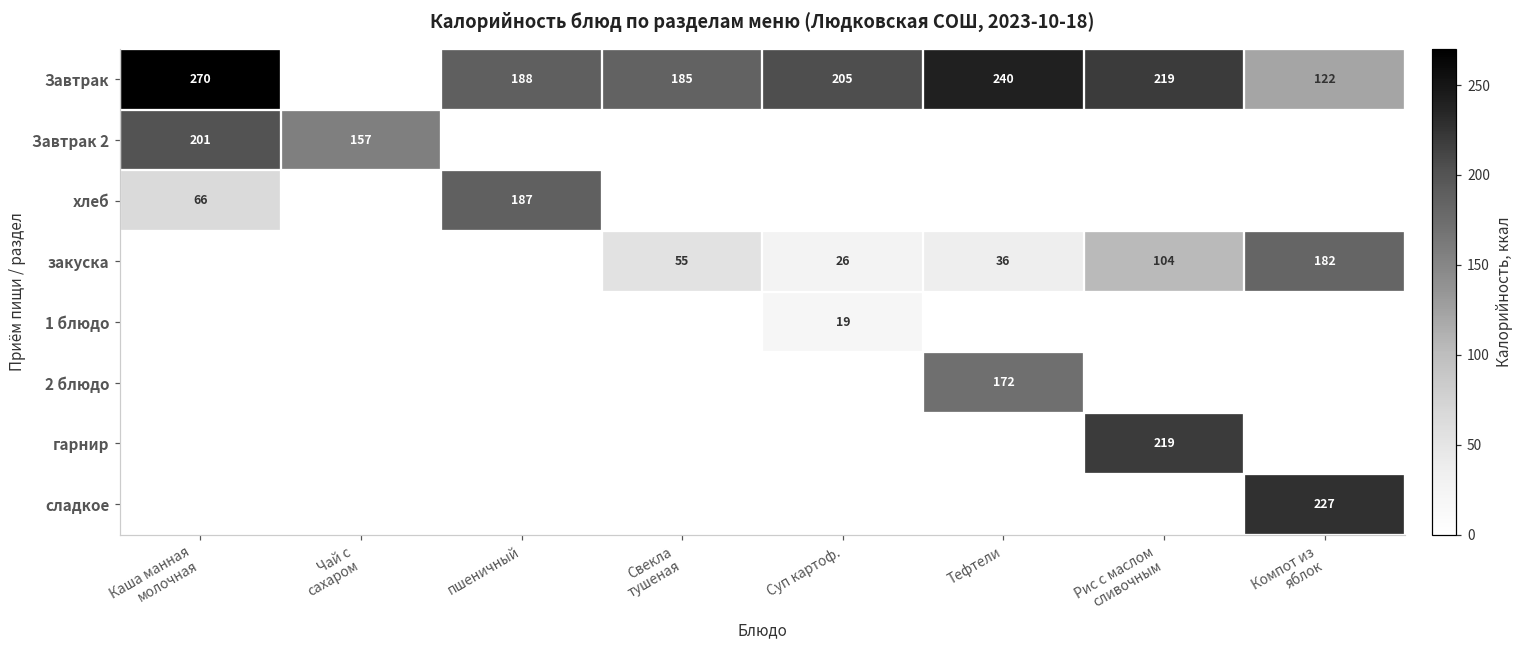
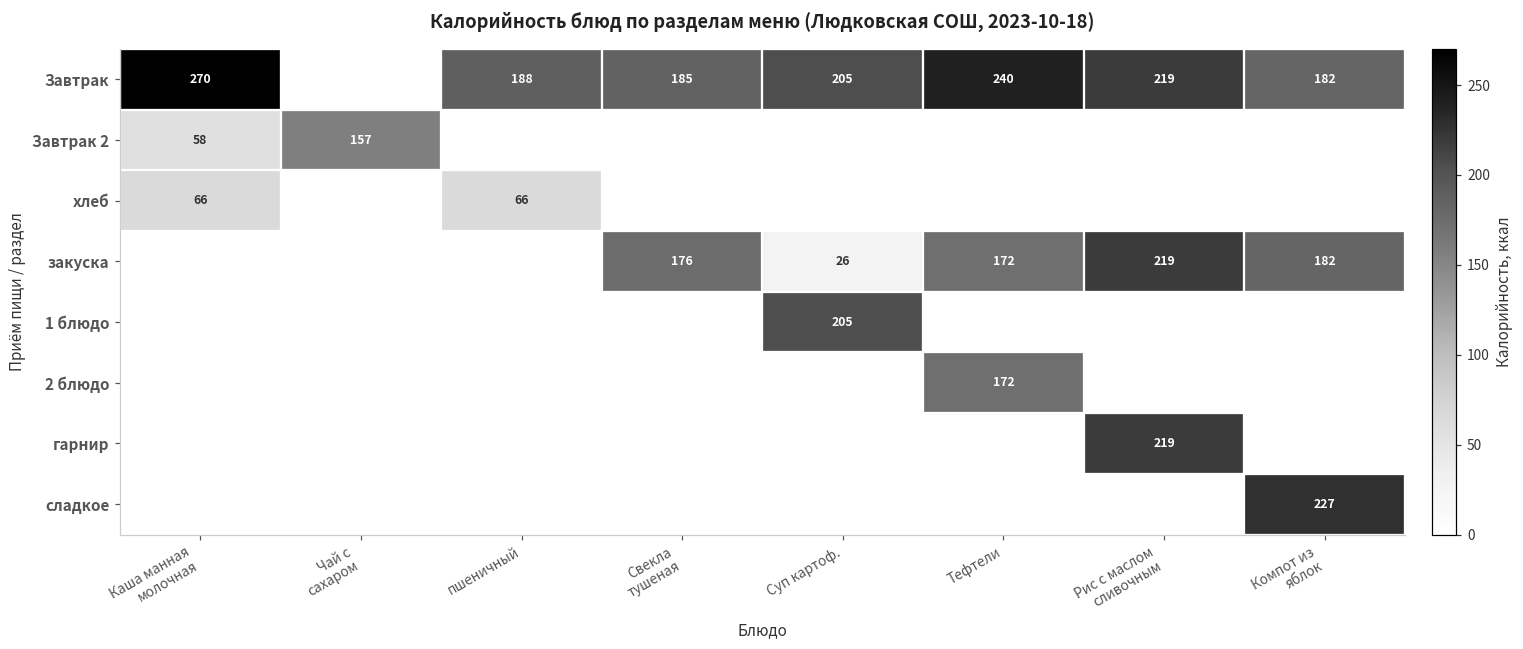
  {
    "Завтрак": {
      "Каша манная молочная": 270,
      "пшеничный": 188,
      "Свекла тушеная": 185,
      "Суп картоф.": 205,
      "Тефтели": 240,
      "Рис с маслом сливочным": 219,
-     "Компот из яблок": 122
+     "Компот из яблок": 182
    },
    "Завтрак 2": {
-     "Каша манная молочная": 201,
+     "Каша манная молочная": 58,
      "Чай с сахаром": 157
    },
    "хлеб": {
      "Каша манная молочная": 66,
-     "пшеничный": 187
+     "пшеничный": 66
    },
    "закуска": {
-     "Свекла тушеная": 55,
+     "Свекла тушеная": 176,
      "Суп картоф.": 26,
-     "Тефтели": 36,
-     "Рис с маслом сливочным": 104,
+     "Тефтели": 172,
+     "Рис с маслом сливочным": 219,
      "Компот из яблок": 182
    },
    "1 блюдо": {
-     "Суп картоф.": 19
+     "Суп картоф.": 205
    },
    "2 блюдо": {
      "Тефтели": 172
    },
    "гарнир": {
      "Рис с маслом сливочным": 219
    },
    "сладкое": {
      "Компот из яблок": 227
    }
  }
